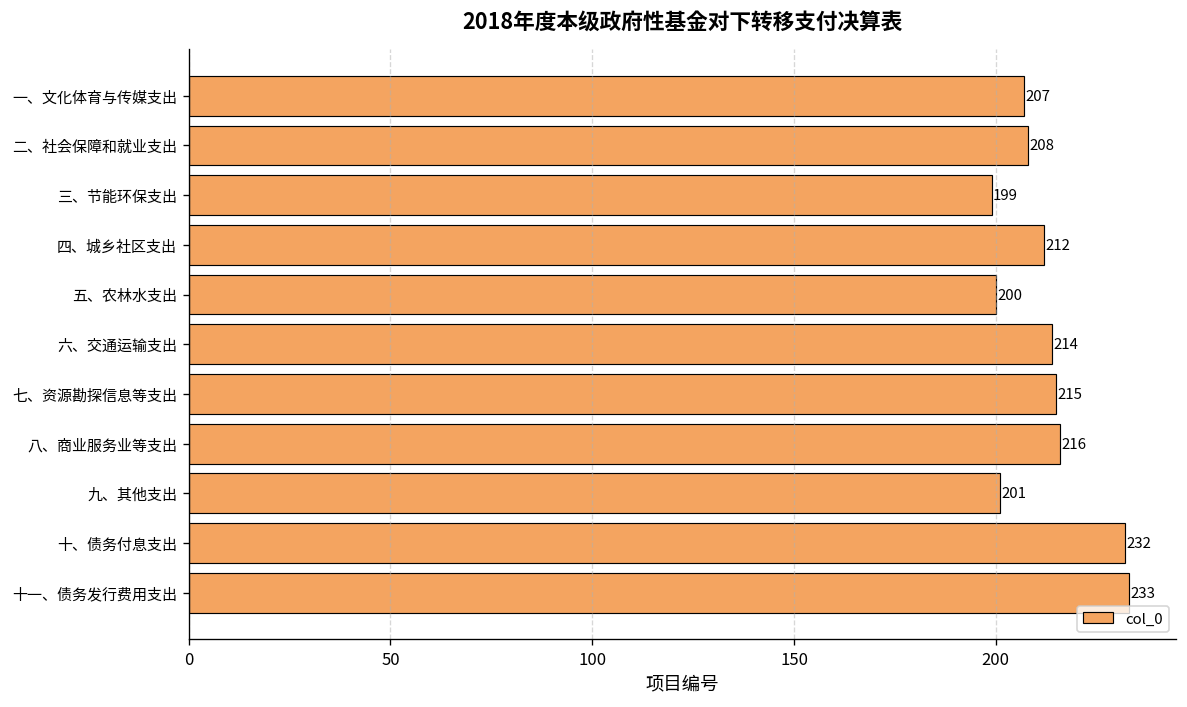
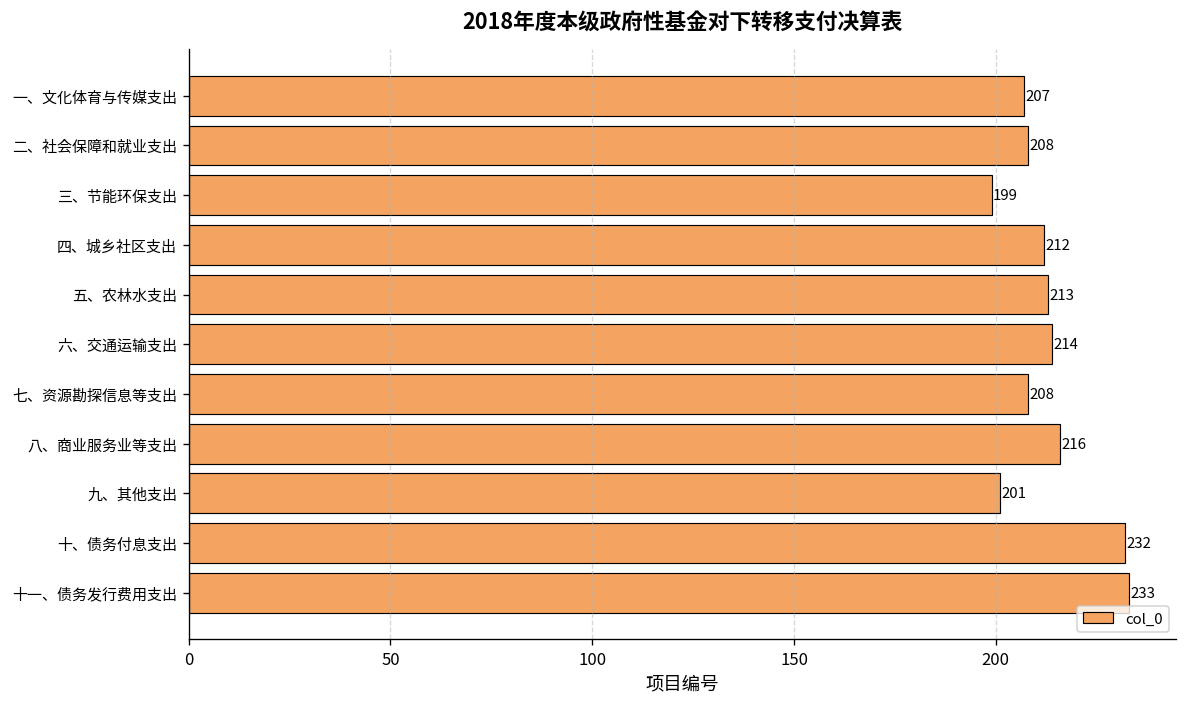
  {
    "一、文化体育与传媒支出": 207,
    "二、社会保障和就业支出": 208,
    "三、节能环保支出": 199,
    "四、城乡社区支出": 212,
-   "五、农林水支出": 200,
+   "五、农林水支出": 213,
    "六、交通运输支出": 214,
-   "七、资源勘探信息等支出": 215,
+   "七、资源勘探信息等支出": 208,
    "八、商业服务业等支出": 216,
    "九、其他支出": 201,
    "十、债务付息支出": 232,
    "十一、债务发行费用支出": 233
  }
